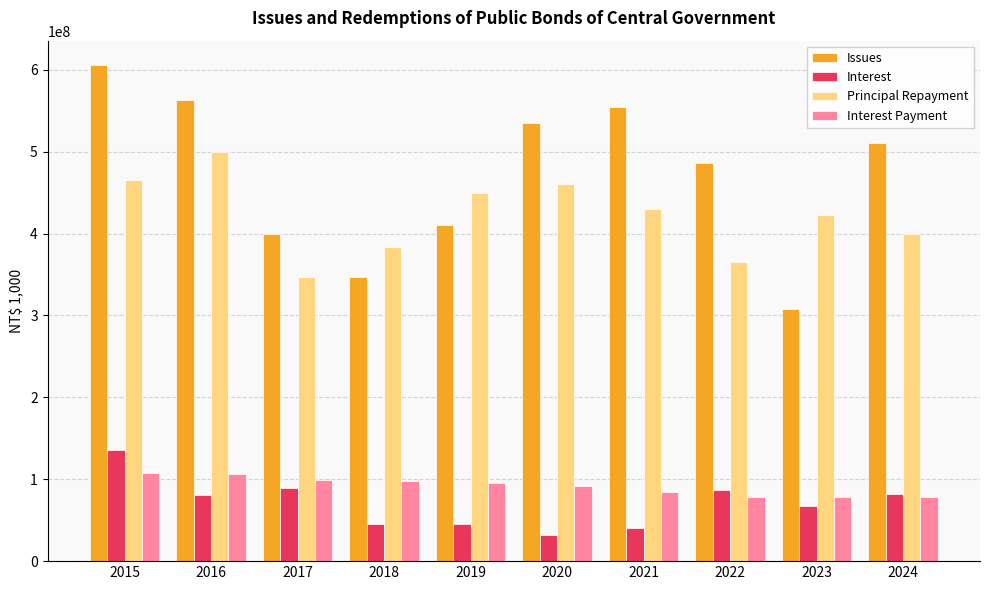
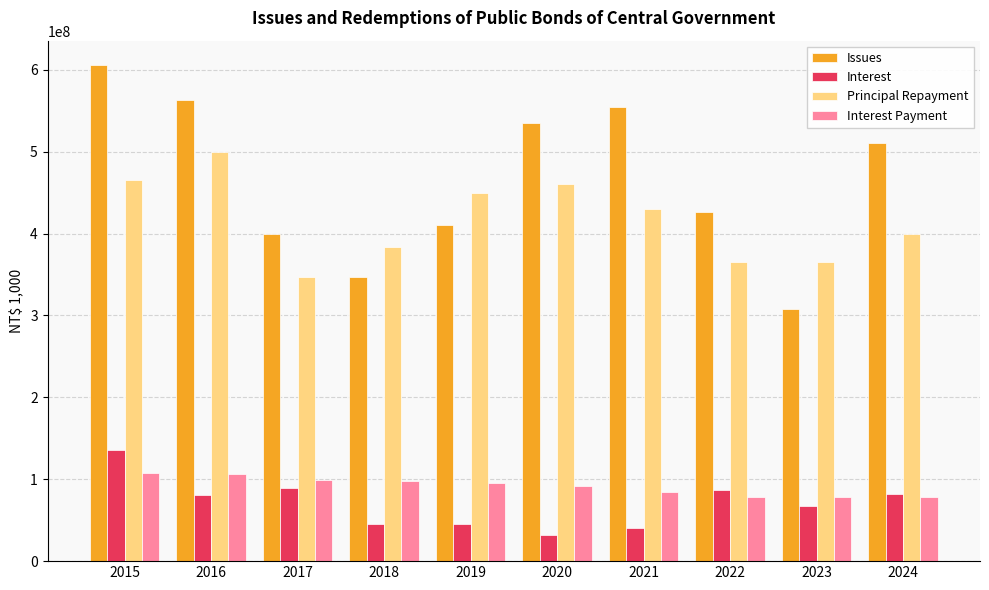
  {
    "Issues": {
      "2015": 610000000,
      "2016": 560000000,
      "2017": 400000000,
      "2018": 350000000,
      "2019": 410000000,
      "2020": 540000000,
      "2021": 560000000,
-     "2022": 490000000,
+     "2022": 430000000,
      "2023": 310000000,
      "2024": 510000000
    },
    "Interest": {
      "2015": 140000000,
      "2016": 80000000,
      "2017": 90000000,
      "2018": 50000000,
      "2019": 50000000,
      "2020": 30000000,
      "2021": 40000000,
      "2022": 90000000,
      "2023": 70000000,
      "2024": 80000000
    },
    "Principal Repayment": {
      "2015": 470000000,
      "2016": 500000000,
      "2017": 350000000,
      "2018": 380000000,
      "2019": 450000000,
      "2020": 460000000,
      "2021": 430000000,
      "2022": 370000000,
-     "2023": 420000000,
+     "2023": 370000000,
      "2024": 400000000
    },
    "Interest Payment": {
      "2015": 110000000,
      "2016": 110000000,
      "2017": 100000000,
      "2018": 100000000,
      "2019": 90000000,
      "2020": 90000000,
      "2021": 80000000,
      "2022": 80000000,
      "2023": 80000000,
      "2024": 80000000
    }
  }
